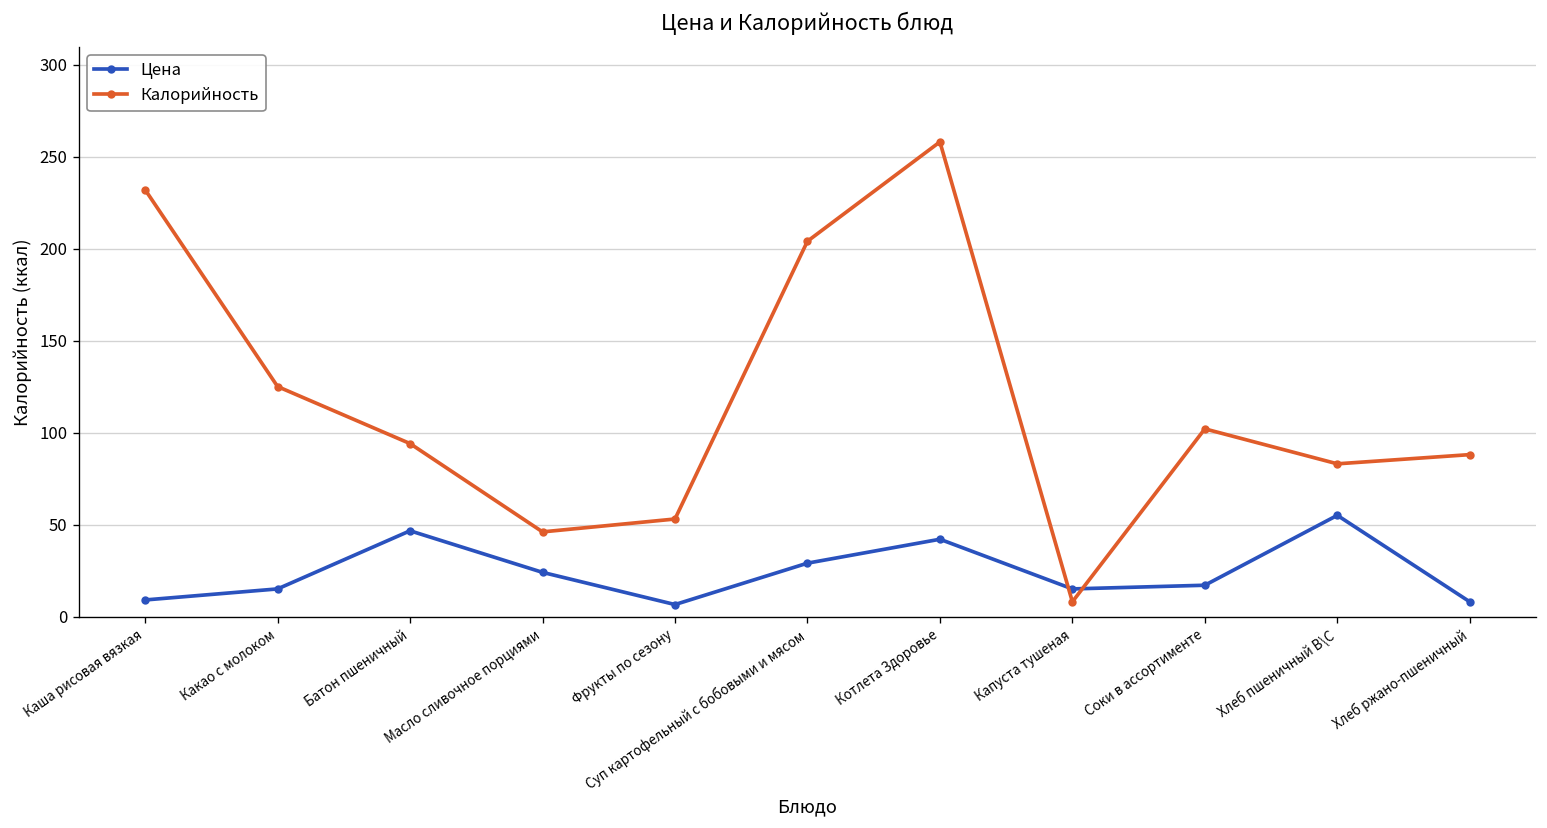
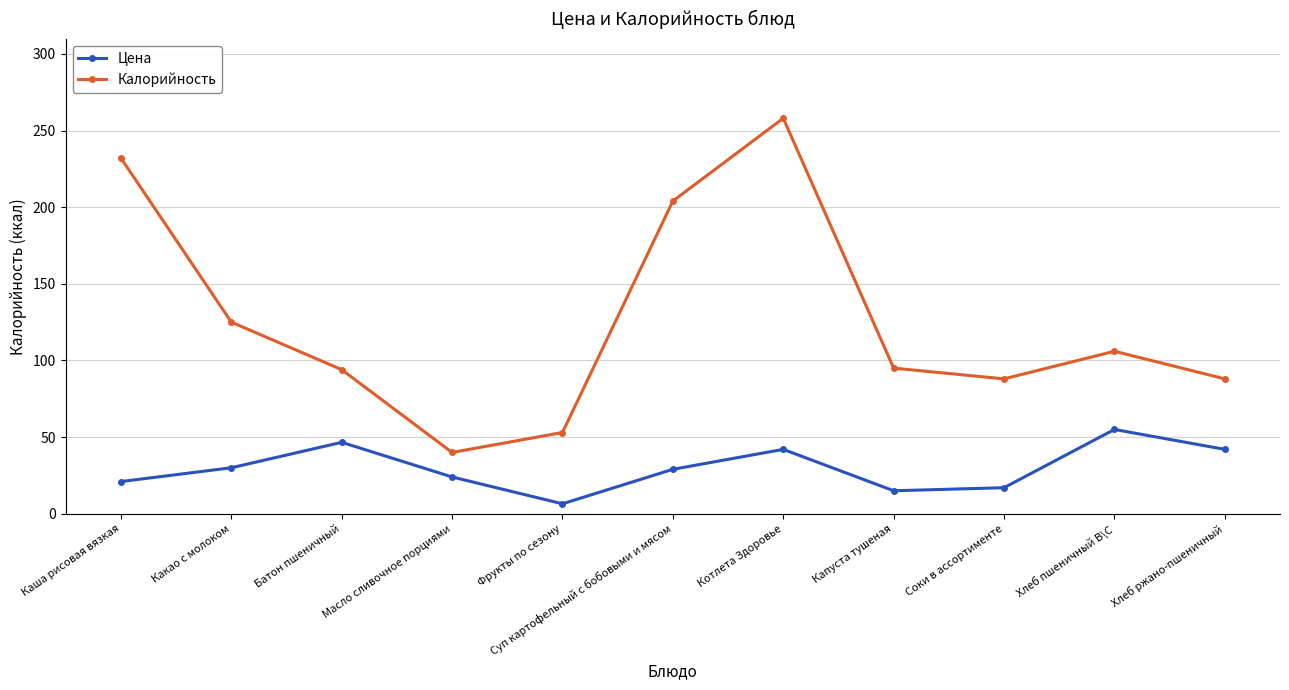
  {
    "Цена": {
-     "Каша рисовая вязкая": 9,
-     "Какао с молоком": 15,
+     "Каша рисовая вязкая": 21,
+     "Какао с молоком": 30,
      "Батон пшеничный": 47,
      "Масло сливочное порциями": 24,
      "Фрукты по сезону": 7,
      "Суп картофельный с бобовыми и мясом": 29,
      "Котлета Здоровье": 42,
      "Капуста тушеная": 15,
      "Соки в ассортименте": 17,
      "Хлеб пшеничный В\\С": 55,
-     "Хлеб ржано-пшеничный": 8
+     "Хлеб ржано-пшеничный": 42
    },
    "Калорийность": {
      "Каша рисовая вязкая": 232,
      "Какао с молоком": 125,
      "Батон пшеничный": 94,
-     "Масло сливочное порциями": 46,
+     "Масло сливочное порциями": 40,
      "Фрукты по сезону": 53,
      "Суп картофельный с бобовыми и мясом": 204,
      "Котлета Здоровье": 258,
-     "Капуста тушеная": 8,
-     "Соки в ассортименте": 102,
-     "Хлеб пшеничный В\\С": 83,
+     "Капуста тушеная": 95,
+     "Соки в ассортименте": 88,
+     "Хлеб пшеничный В\\С": 106,
      "Хлеб ржано-пшеничный": 88
    }
  }
